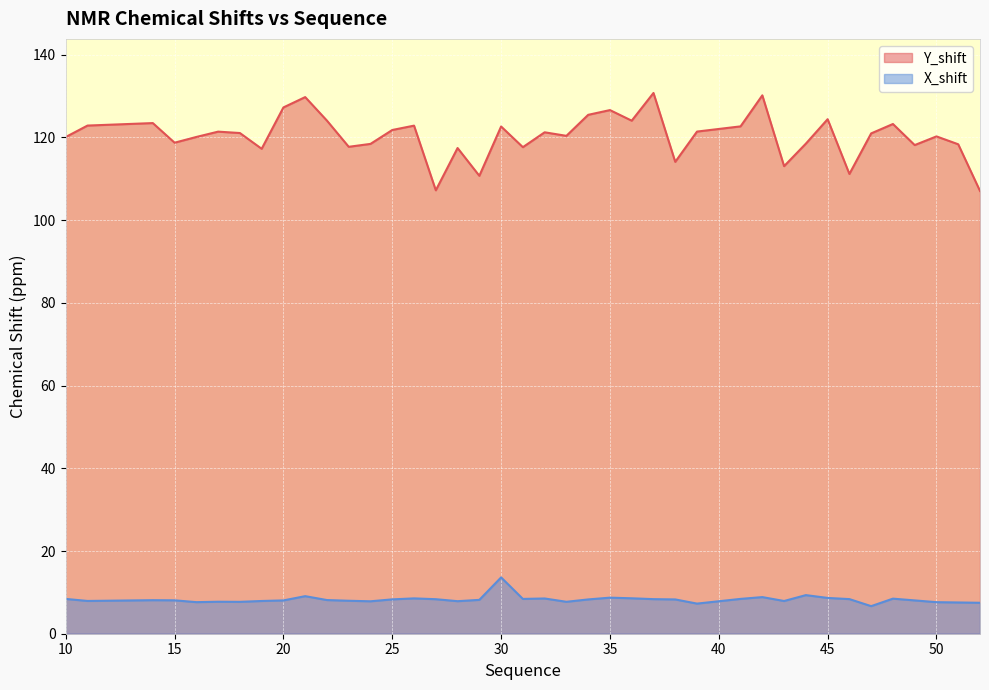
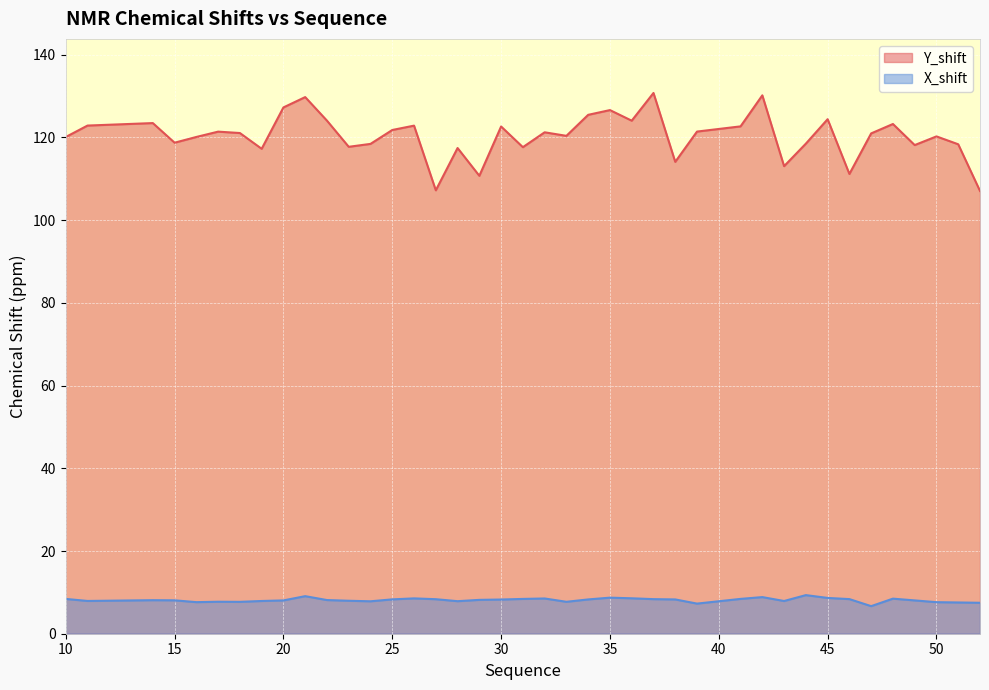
  {
    "Y_shift": {
      "10": 120,
      "15": 119,
      "20": 127,
      "25": 122,
      "30": 123,
      "35": 127,
      "45": 124,
      "50": 120
    },
    "X_shift": {
      "10": 8,
      "15": 8,
      "20": 8,
      "25": 8,
-     "30": 14,
+     "30": 8,
      "35": 9,
      "45": 9,
      "50": 8
    }
  }
